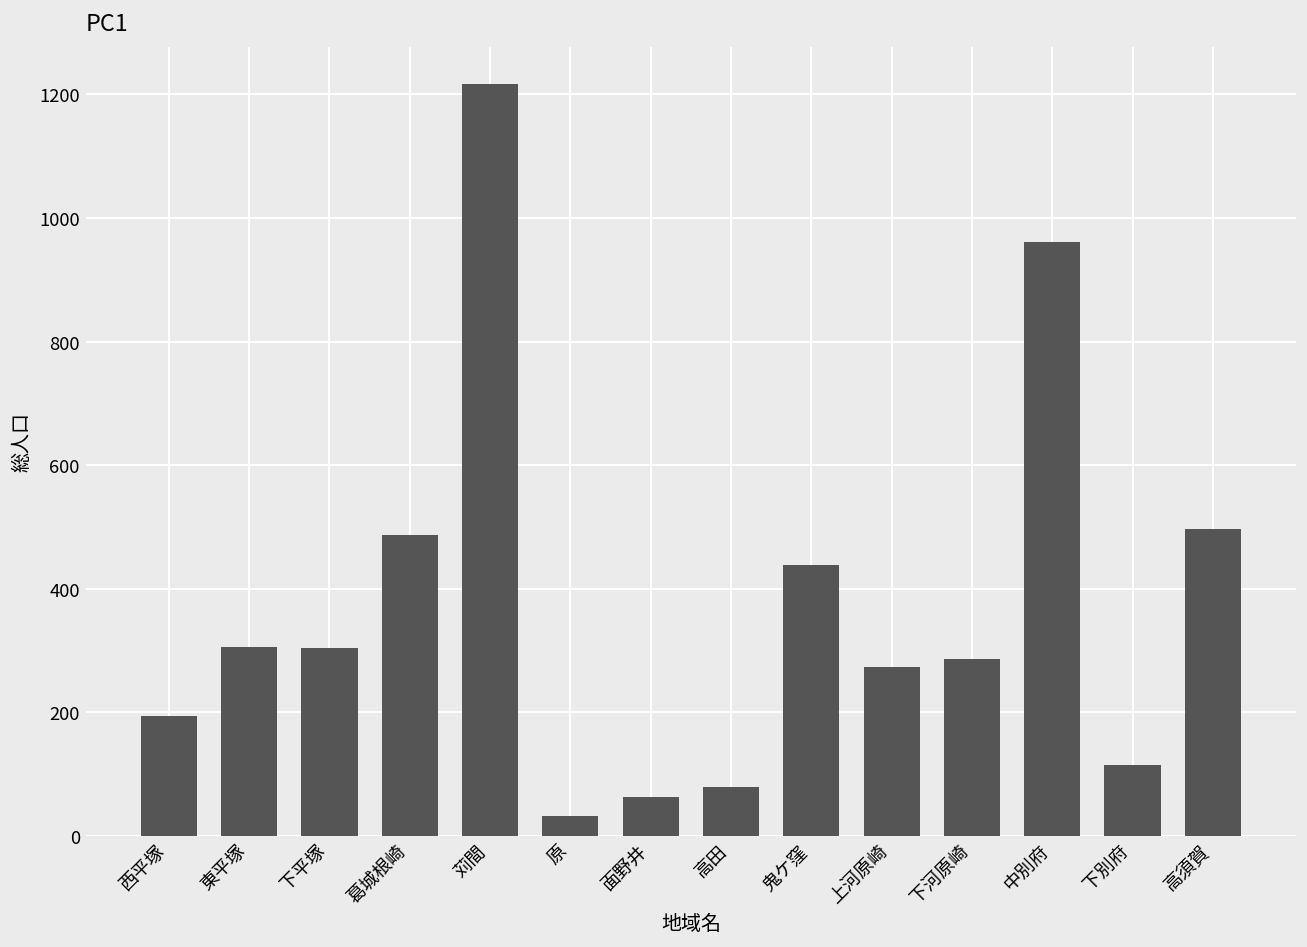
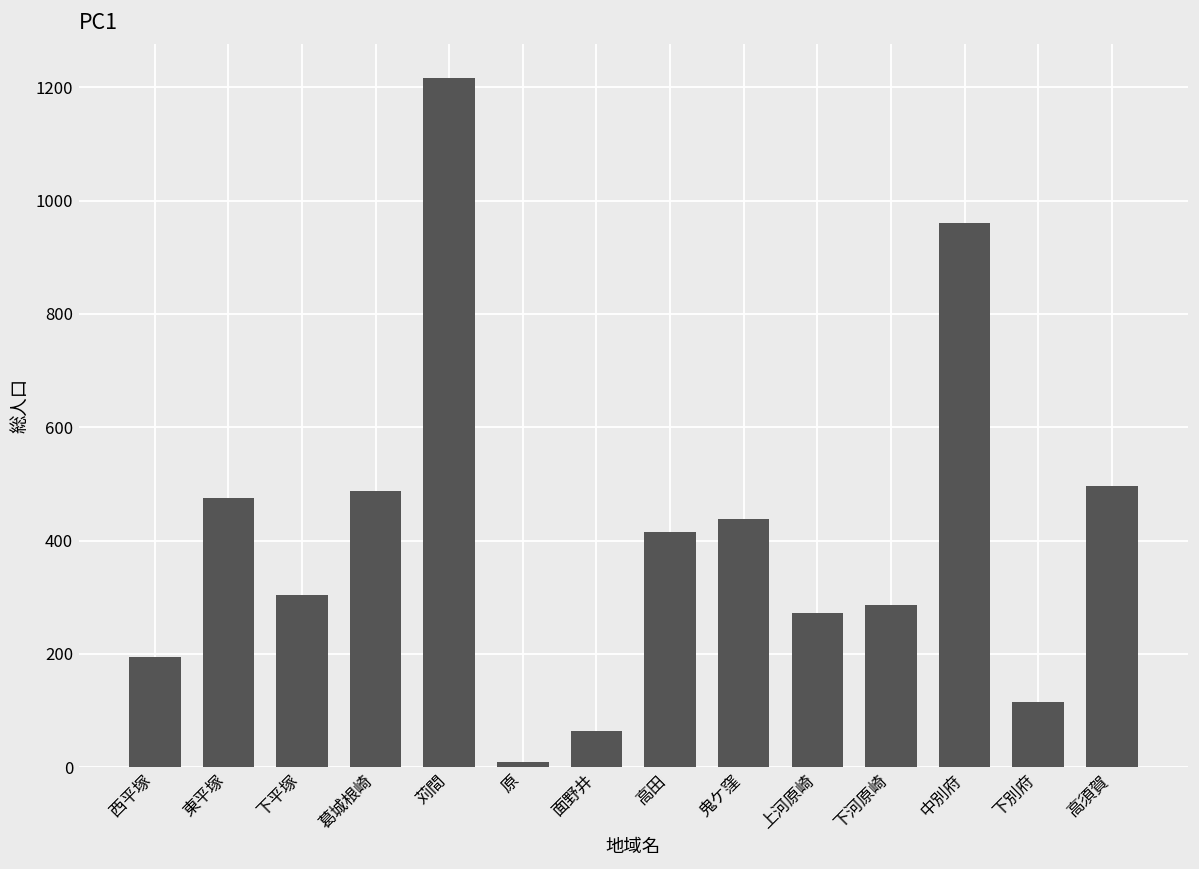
  {
    "西平塚": 190,
-   "東平塚": 310,
+   "東平塚": 480,
    "下平塚": 300,
    "葛城根崎": 490,
    "苅間": 1220,
-   "原": 30,
+   "原": 10,
    "面野井": 60,
-   "高田": 80,
+   "高田": 420,
    "鬼ケ窪": 440,
    "上河原崎": 270,
    "下河原崎": 290,
    "中別府": 960,
    "下別府": 120,
    "高須賀": 500
  }
